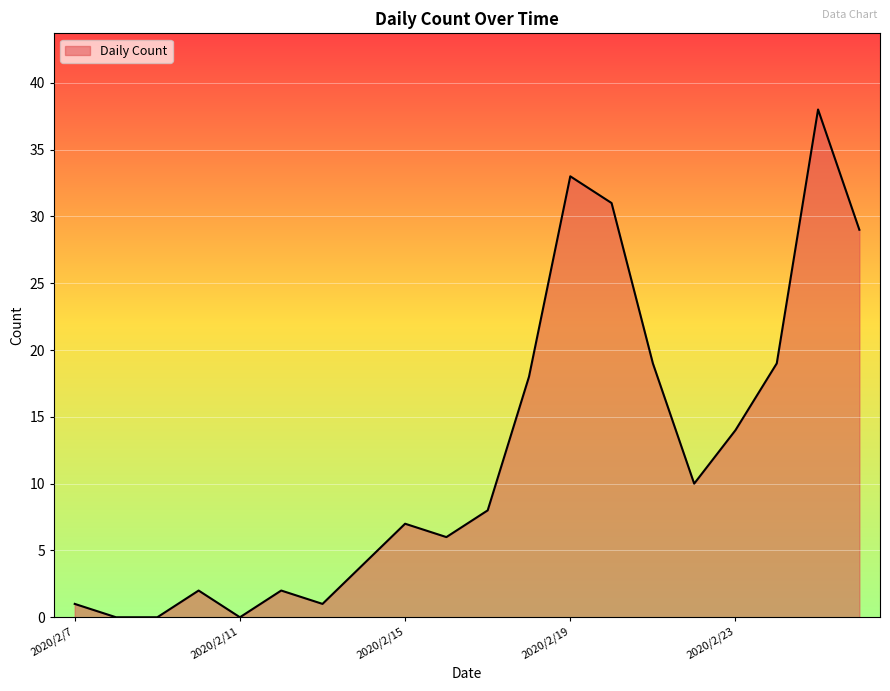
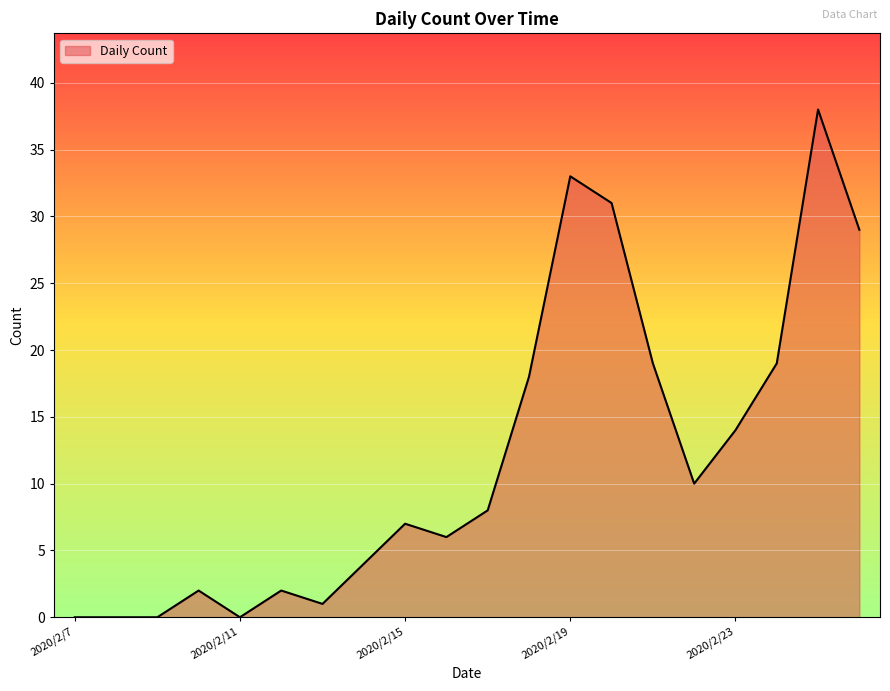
  {
-   "2020/2/7": 1,
+   "2020/2/7": 0,
    "2020/2/11": 0,
    "2020/2/15": 7,
    "2020/2/19": 33,
    "2020/2/23": 14
  }
